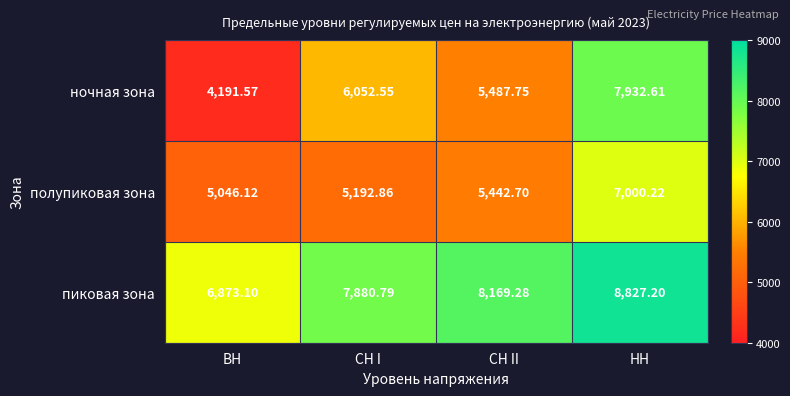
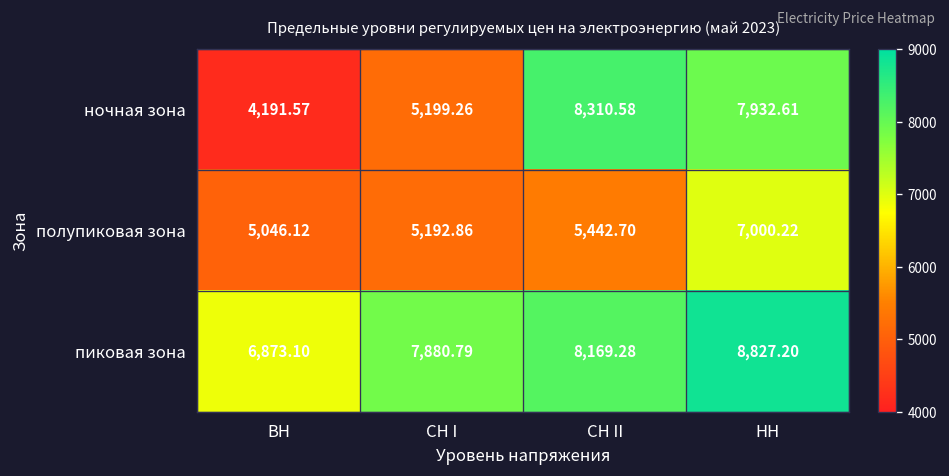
  {
    "ночная зона": {
      "ВН": "4,191.57",
-     "СН I": "6,052.55",
-     "СН II": "5,487.75",
+     "СН I": "5,199.26",
+     "СН II": "8,310.58",
      "НН": "7,932.61"
    },
    "полупиковая зона": {
      "ВН": "5,046.12",
      "СН I": "5,192.86",
      "СН II": "5,442.70",
      "НН": "7,000.22"
    },
    "пиковая зона": {
      "ВН": "6,873.10",
      "СН I": "7,880.79",
      "СН II": "8,169.28",
      "НН": "8,827.20"
    }
  }
